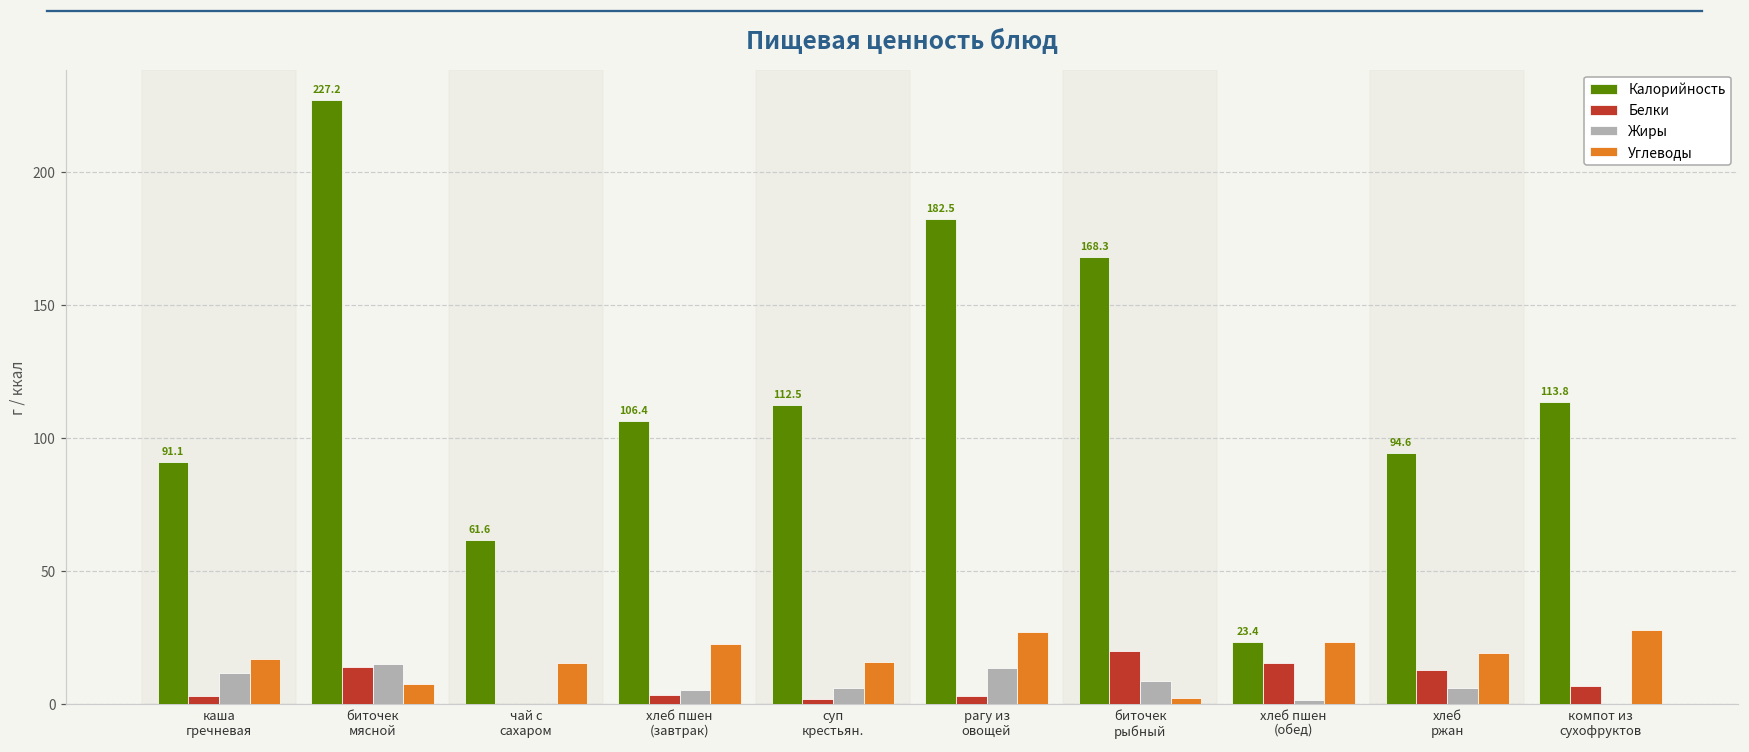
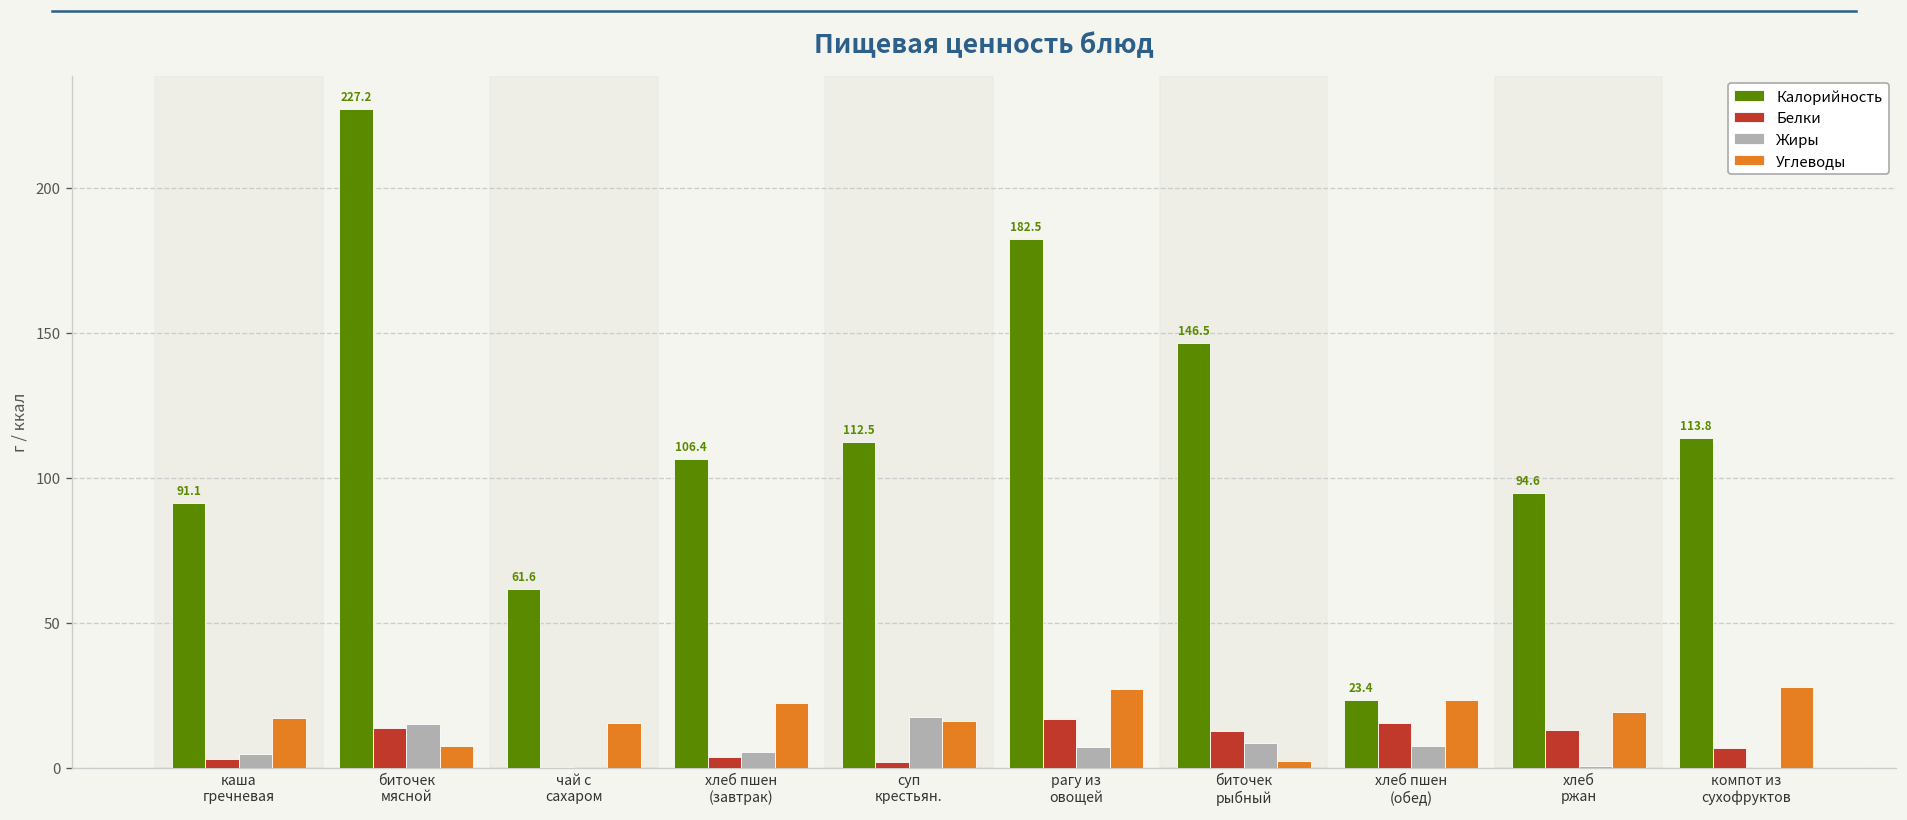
  {
    "Калорийность": {
      "каша гречневая": 91.1,
      "биточек мясной": 227.2,
      "чай с сахаром": 61.6,
      "хлеб пшен (завтрак)": 106.4,
      "суп крестьян.": 112.5,
      "рагу из овощей": 182.5,
-     "биточек рыбный": 168.3,
+     "биточек рыбный": 146.5,
      "хлеб пшен (обед)": 23.4,
      "хлеб ржан": 94.6,
      "компот из сухофруктов": 113.8
    },
    "Белки": {
      "каша гречневая": 3,
      "биточек мясной": 14,
      "хлеб пшен (завтрак)": 4,
      "суп крестьян.": 2,
-     "рагу из овощей": 3,
-     "биточек рыбный": 20,
+     "рагу из овощей": 17,
+     "биточек рыбный": 13,
      "хлеб пшен (обед)": 15,
      "хлеб ржан": 13,
      "компот из сухофруктов": 7
    },
    "Жиры": {
-     "каша гречневая": 12,
+     "каша гречневая": 5,
      "биточек мясной": 15,
      "чай с сахаром": 0,
      "хлеб пшен (завтрак)": 5,
-     "суп крестьян.": 6,
-     "рагу из овощей": 14,
+     "суп крестьян.": 18,
+     "рагу из овощей": 7,
      "биточек рыбный": 9,
-     "хлеб пшен (обед)": 2,
-     "хлеб ржан": 6,
+     "хлеб пшен (обед)": 8,
+     "хлеб ржан": 1,
      "компот из сухофруктов": 0
    },
    "Углеводы": {
      "каша гречневая": 17,
      "биточек мясной": 7,
      "чай с сахаром": 15,
      "хлеб пшен (завтрак)": 22,
      "суп крестьян.": 16,
      "рагу из овощей": 27,
      "биточек рыбный": 2,
      "хлеб пшен (обед)": 23,
      "хлеб ржан": 19,
      "компот из сухофруктов": 28
    }
  }
